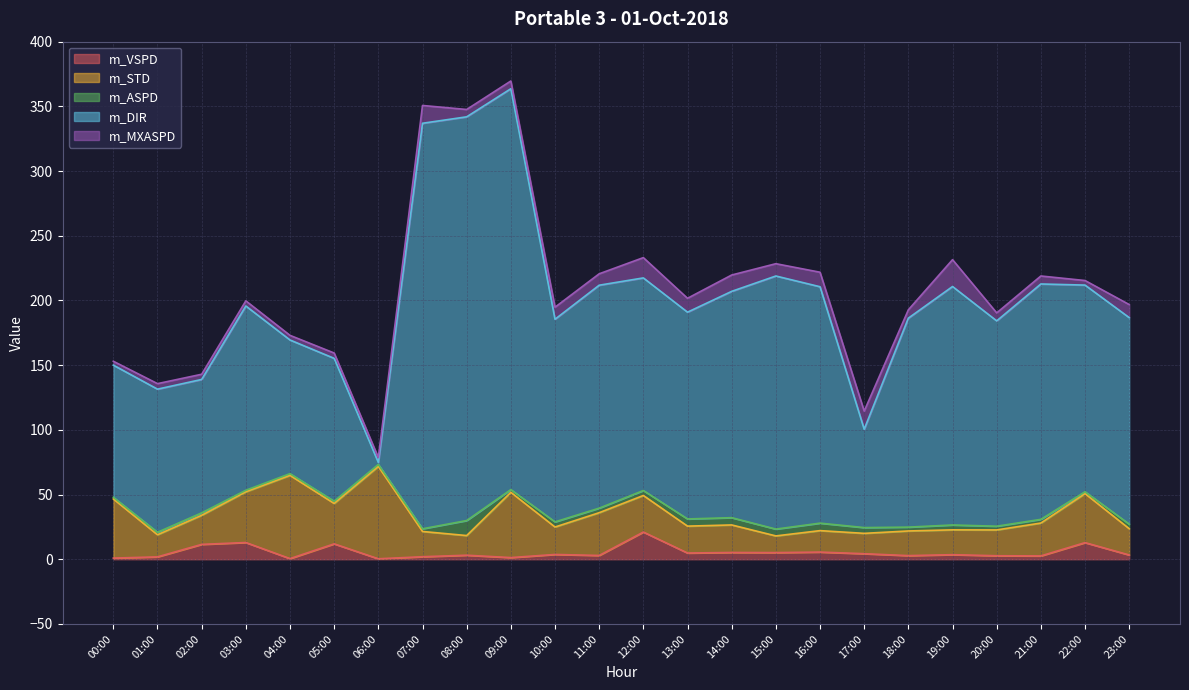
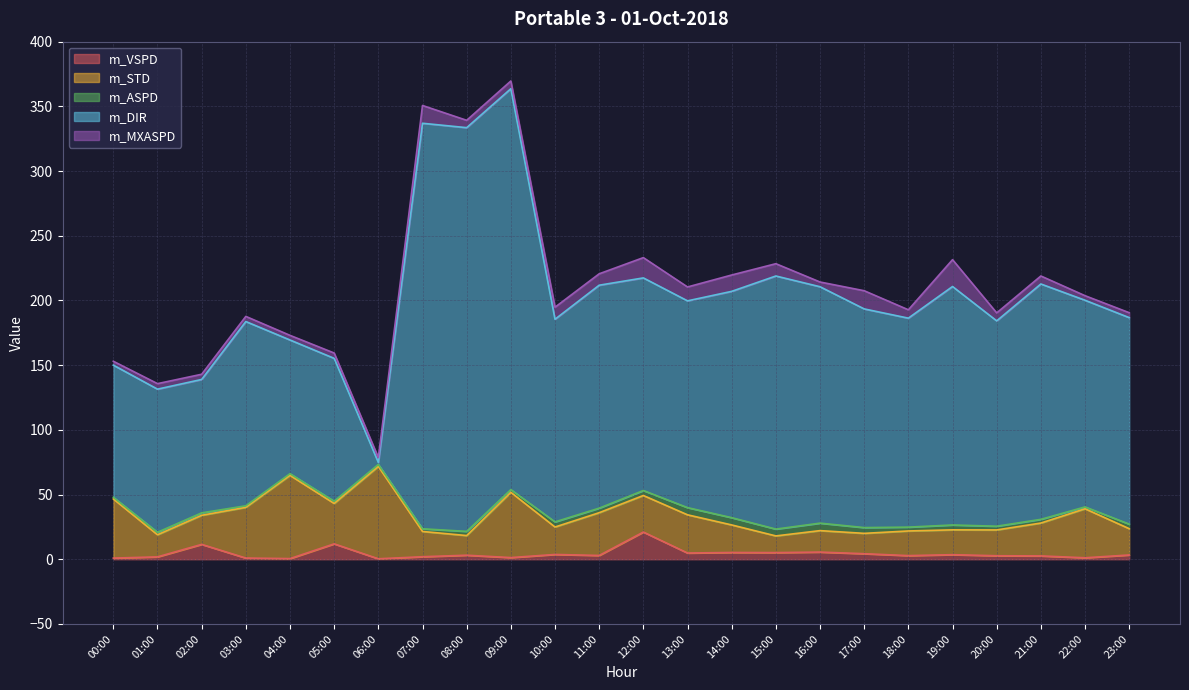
  {
    "m_VSPD": {
      "00:00": 1,
      "01:00": 2,
      "02:00": 11,
-     "03:00": 13,
+     "03:00": 1,
      "04:00": 0,
      "05:00": 12,
      "06:00": 0,
      "07:00": 2,
      "08:00": 3,
      "09:00": 1,
      "10:00": 4,
      "11:00": 3,
      "12:00": 21,
      "13:00": 5,
      "14:00": 5,
      "15:00": 5,
      "16:00": 6,
      "17:00": 4,
      "18:00": 3,
      "19:00": 4,
      "20:00": 3,
      "21:00": 3,
-     "22:00": 13,
+     "22:00": 1,
      "23:00": 3
    },
    "m_STD": {
      "07:00": 20,
      "08:00": 15,
      "09:00": 50,
      "10:00": 21,
      "11:00": 33,
      "12:00": 28,
-     "13:00": 21,
+     "13:00": 30,
      "14:00": 21,
      "15:00": 13,
      "16:00": 17,
      "17:00": 16,
      "18:00": 19,
      "19:00": 19,
      "20:00": 20,
      "21:00": 25,
      "23:00": 20
    },
    "m_ASPD": {
      "07:00": 2,
-     "08:00": 12,
+     "08:00": 3,
      "09:00": 2,
      "10:00": 4,
      "11:00": 4,
      "12:00": 4,
      "13:00": 6,
      "14:00": 6,
      "15:00": 5,
      "16:00": 6,
      "17:00": 4,
      "18:00": 3,
      "19:00": 4,
      "20:00": 3,
      "21:00": 3,
      "23:00": 4
    },
    "m_DIR": {
      "00:00": 102,
      "01:00": 111,
      "02:00": 103,
      "03:00": 142,
      "04:00": 103,
      "05:00": 110,
      "07:00": 313,
      "08:00": 312,
      "09:00": 310,
      "10:00": 157,
      "11:00": 172,
      "12:00": 164,
      "13:00": 160,
      "14:00": 175,
      "15:00": 196,
      "16:00": 183,
-     "17:00": 76,
+     "17:00": 169,
      "18:00": 162,
      "19:00": 184,
      "20:00": 159,
      "21:00": 182,
      "22:00": 160,
      "23:00": 160
    },
    "m_MXASPD": {
      "00:00": 3,
      "01:00": 4,
      "02:00": 4,
      "03:00": 4,
      "04:00": 4,
      "05:00": 4,
      "06:00": 4,
      "07:00": 14,
      "08:00": 6,
      "09:00": 6,
      "10:00": 9,
      "11:00": 9,
      "12:00": 16,
      "13:00": 11,
      "14:00": 13,
      "15:00": 10,
-     "16:00": 11,
+     "16:00": 4,
      "17:00": 14,
      "18:00": 6,
      "19:00": 21,
      "20:00": 6,
      "21:00": 6,
      "22:00": 4,
-     "23:00": 10
+     "23:00": 4
    }
  }
